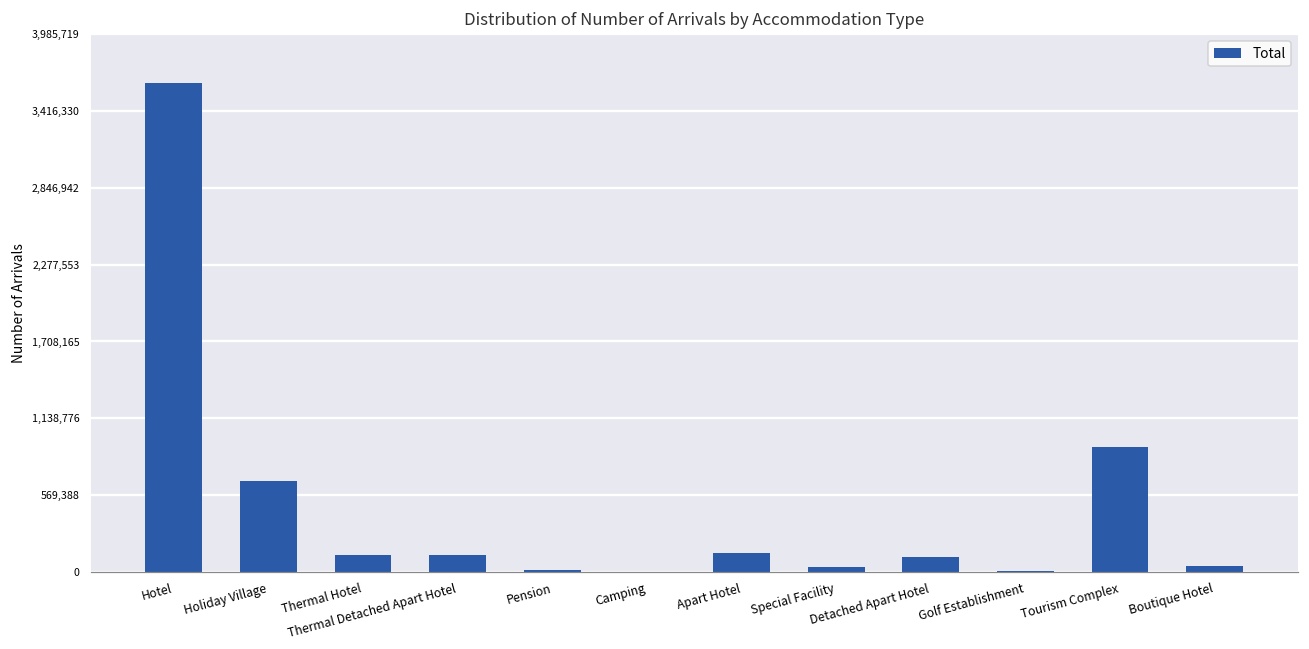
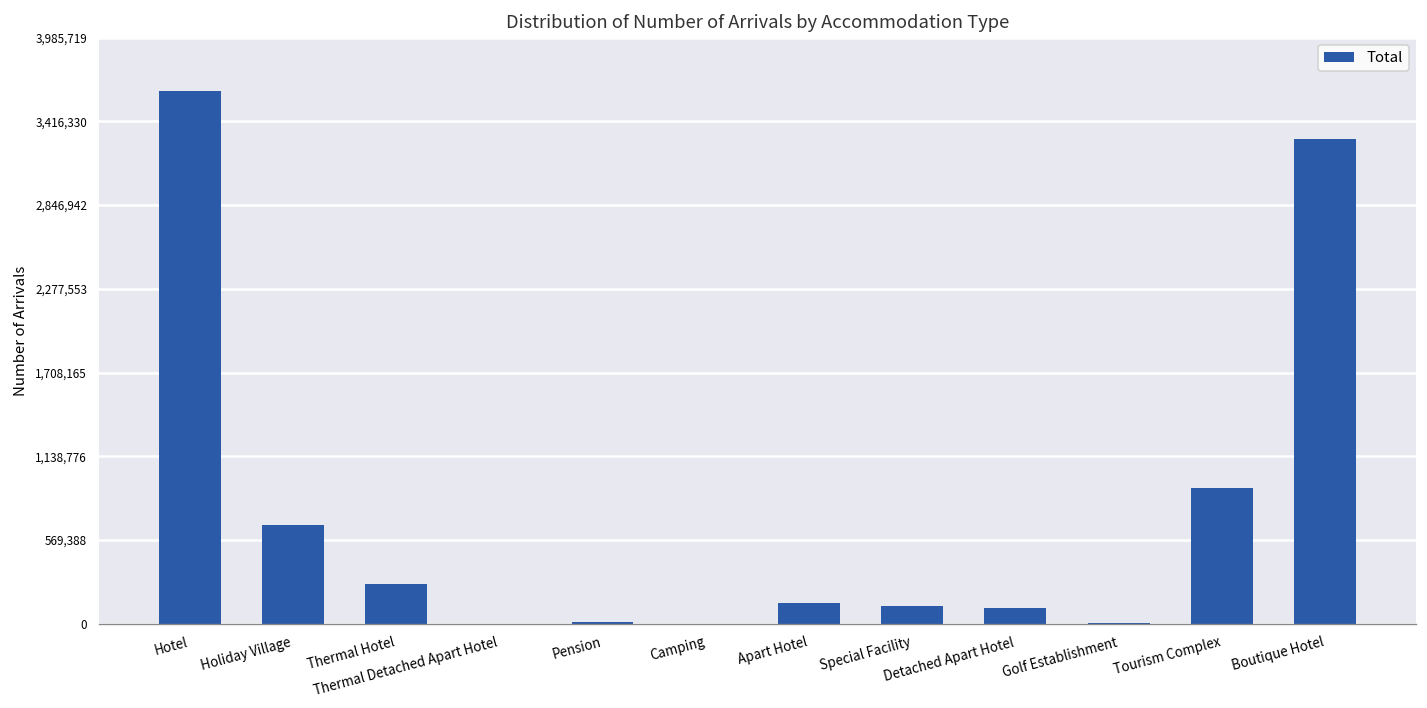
  {
    "Hotel": "3,620,000",
    "Holiday Village": "670,000",
-   "Thermal Hotel": "120,000",
-   "Thermal Detached Apart Hotel": "130,000",
+   "Thermal Hotel": "270,000",
+   "Thermal Detached Apart Hotel": "0",
    "Apart Hotel": "140,000",
-   "Special Facility": "40,000",
+   "Special Facility": "120,000",
    "Detached Apart Hotel": "110,000",
    "Tourism Complex": "920,000",
-   "Boutique Hotel": "40,000"
+   "Boutique Hotel": "3,290,000"
  }
